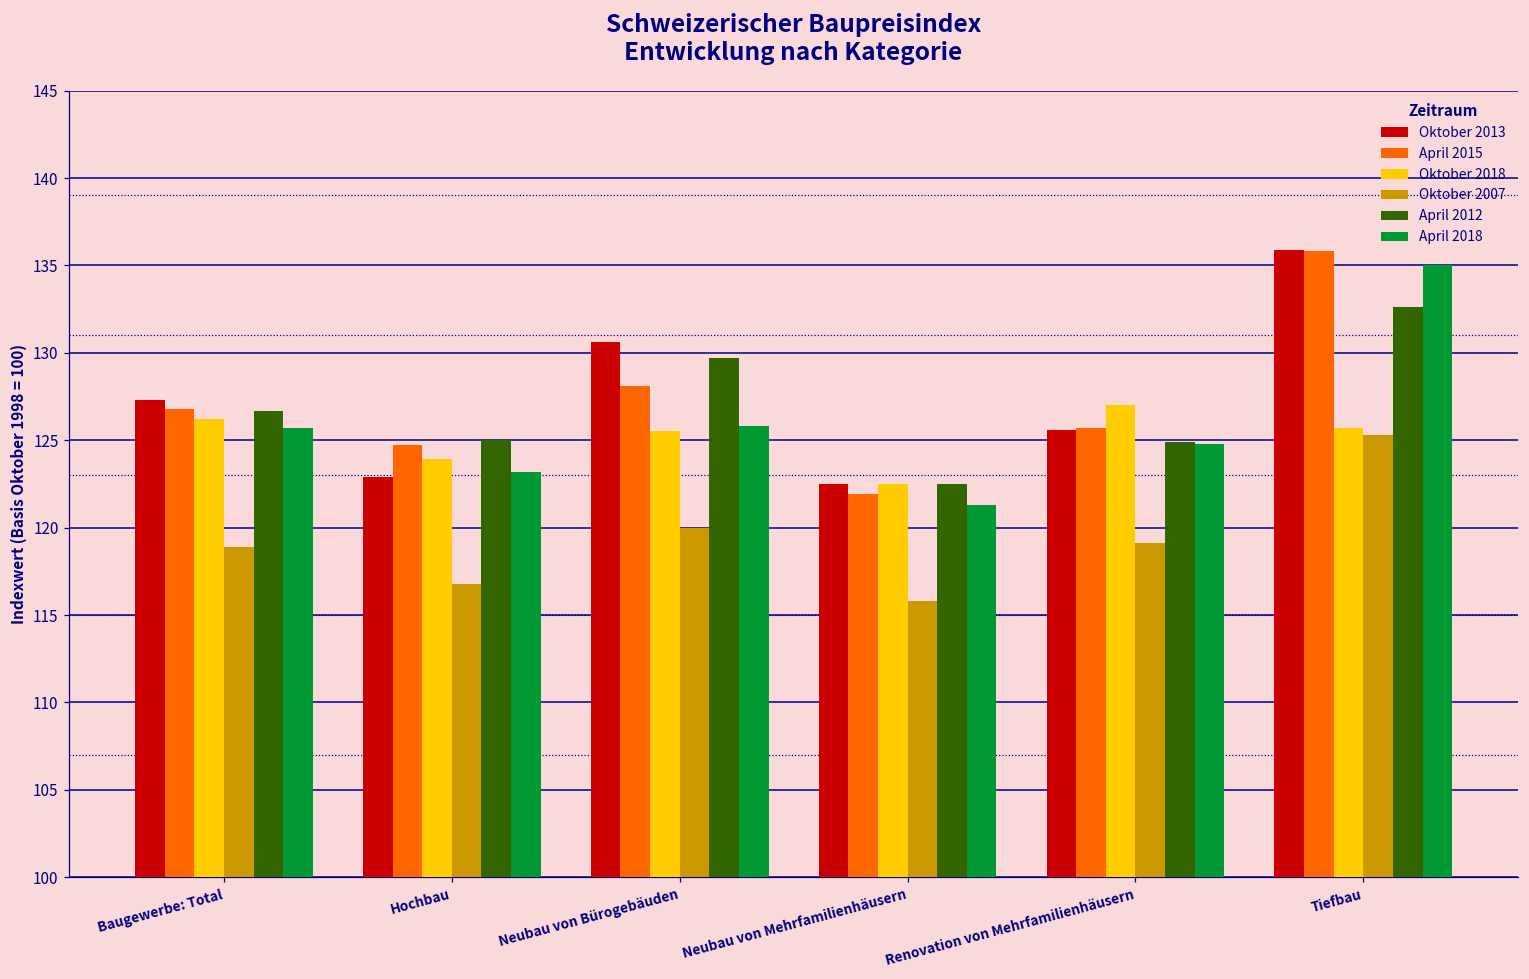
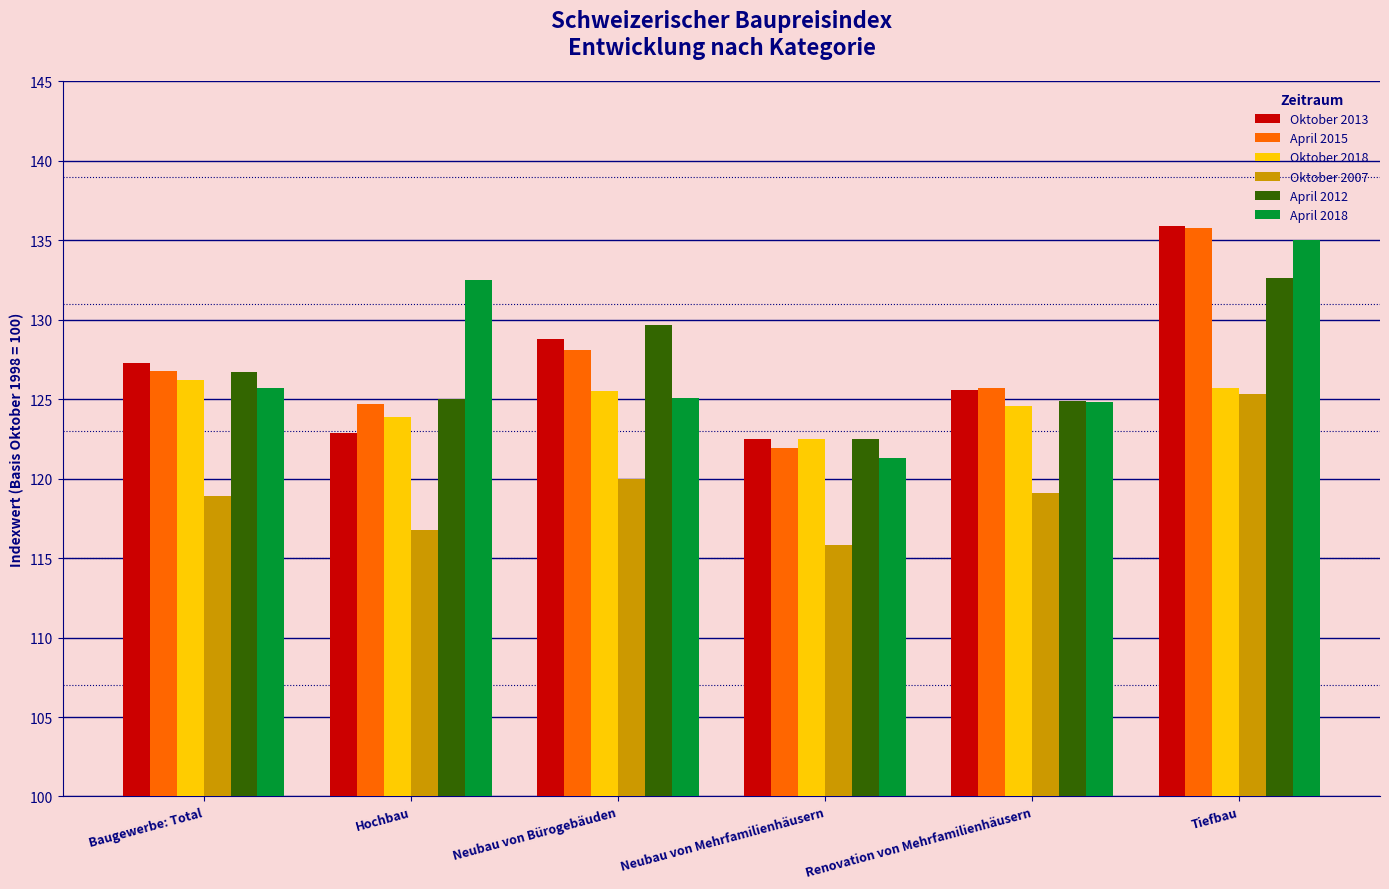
  {
    "Oktober 2013": {
      "Baugewerbe: Total": 127.3,
      "Hochbau": 122.9,
-     "Neubau von Bürogebäuden": 130.6,
+     "Neubau von Bürogebäuden": 128.8,
      "Neubau von Mehrfamilienhäusern": 122.5,
      "Renovation von Mehrfamilienhäusern": 125.6,
      "Tiefbau": 135.9
    },
    "April 2015": {
      "Baugewerbe: Total": 126.8,
      "Hochbau": 124.7,
      "Neubau von Bürogebäuden": 128.1,
      "Neubau von Mehrfamilienhäusern": 121.9,
      "Renovation von Mehrfamilienhäusern": 125.7,
      "Tiefbau": 135.8
    },
    "Oktober 2018": {
      "Baugewerbe: Total": 126.2,
      "Hochbau": 123.9,
      "Neubau von Bürogebäuden": 125.5,
      "Neubau von Mehrfamilienhäusern": 122.5,
-     "Renovation von Mehrfamilienhäusern": 127.0,
+     "Renovation von Mehrfamilienhäusern": 124.6,
      "Tiefbau": 125.7
    },
    "Oktober 2007": {
      "Baugewerbe: Total": 118.9,
      "Hochbau": 116.8,
      "Neubau von Bürogebäuden": 120.0,
      "Neubau von Mehrfamilienhäusern": 115.8,
      "Renovation von Mehrfamilienhäusern": 119.1,
      "Tiefbau": 125.3
    },
    "April 2012": {
      "Baugewerbe: Total": 126.7,
      "Hochbau": 125.0,
      "Neubau von Bürogebäuden": 129.7,
      "Neubau von Mehrfamilienhäusern": 122.5,
      "Renovation von Mehrfamilienhäusern": 124.9,
      "Tiefbau": 132.6
    },
    "April 2018": {
      "Baugewerbe: Total": 125.7,
-     "Hochbau": 123.2,
-     "Neubau von Bürogebäuden": 125.8,
+     "Hochbau": 132.5,
+     "Neubau von Bürogebäuden": 125.1,
      "Neubau von Mehrfamilienhäusern": 121.3,
      "Renovation von Mehrfamilienhäusern": 124.8,
      "Tiefbau": 135.0
    }
  }
